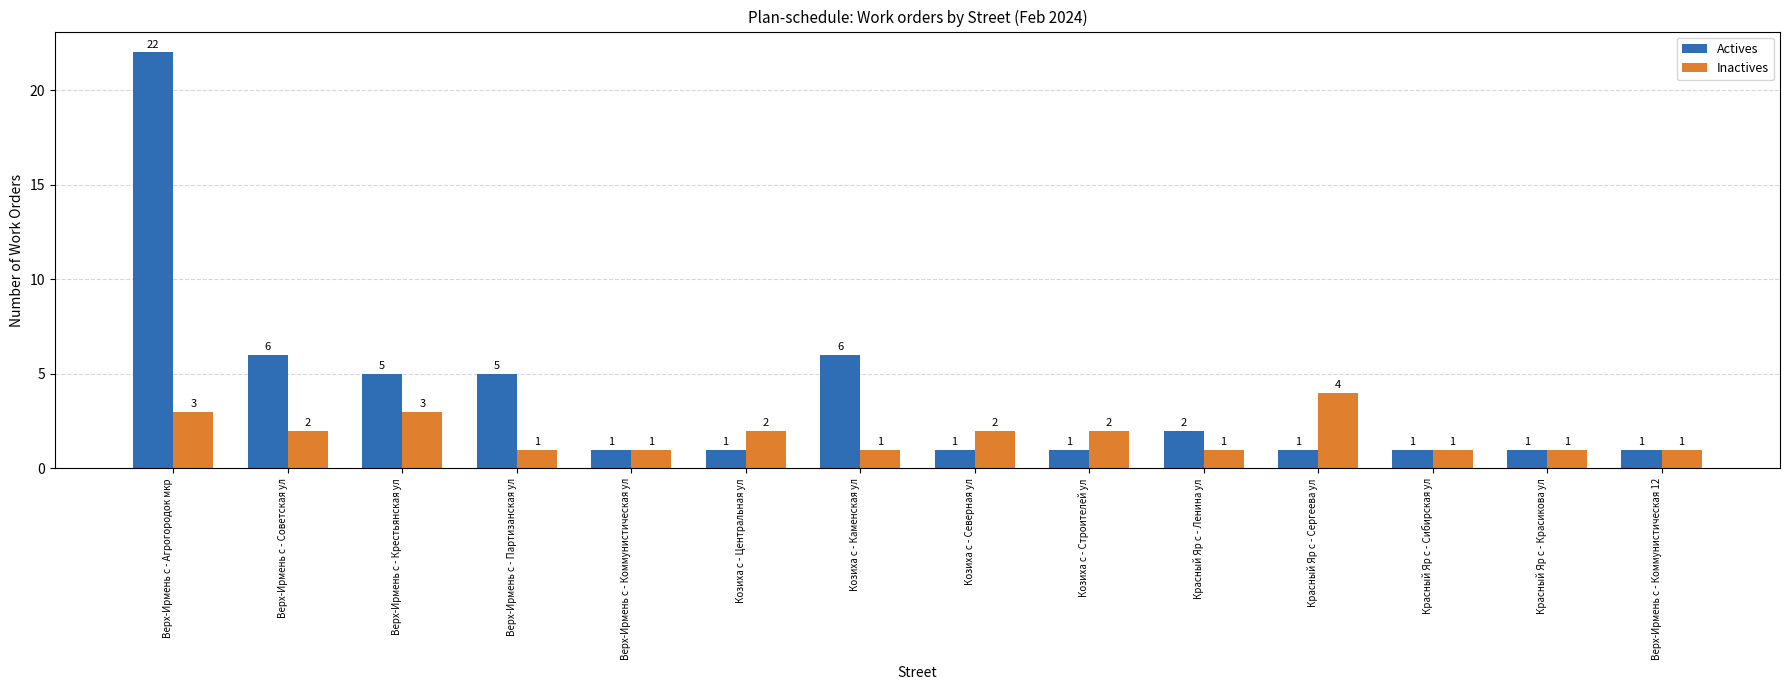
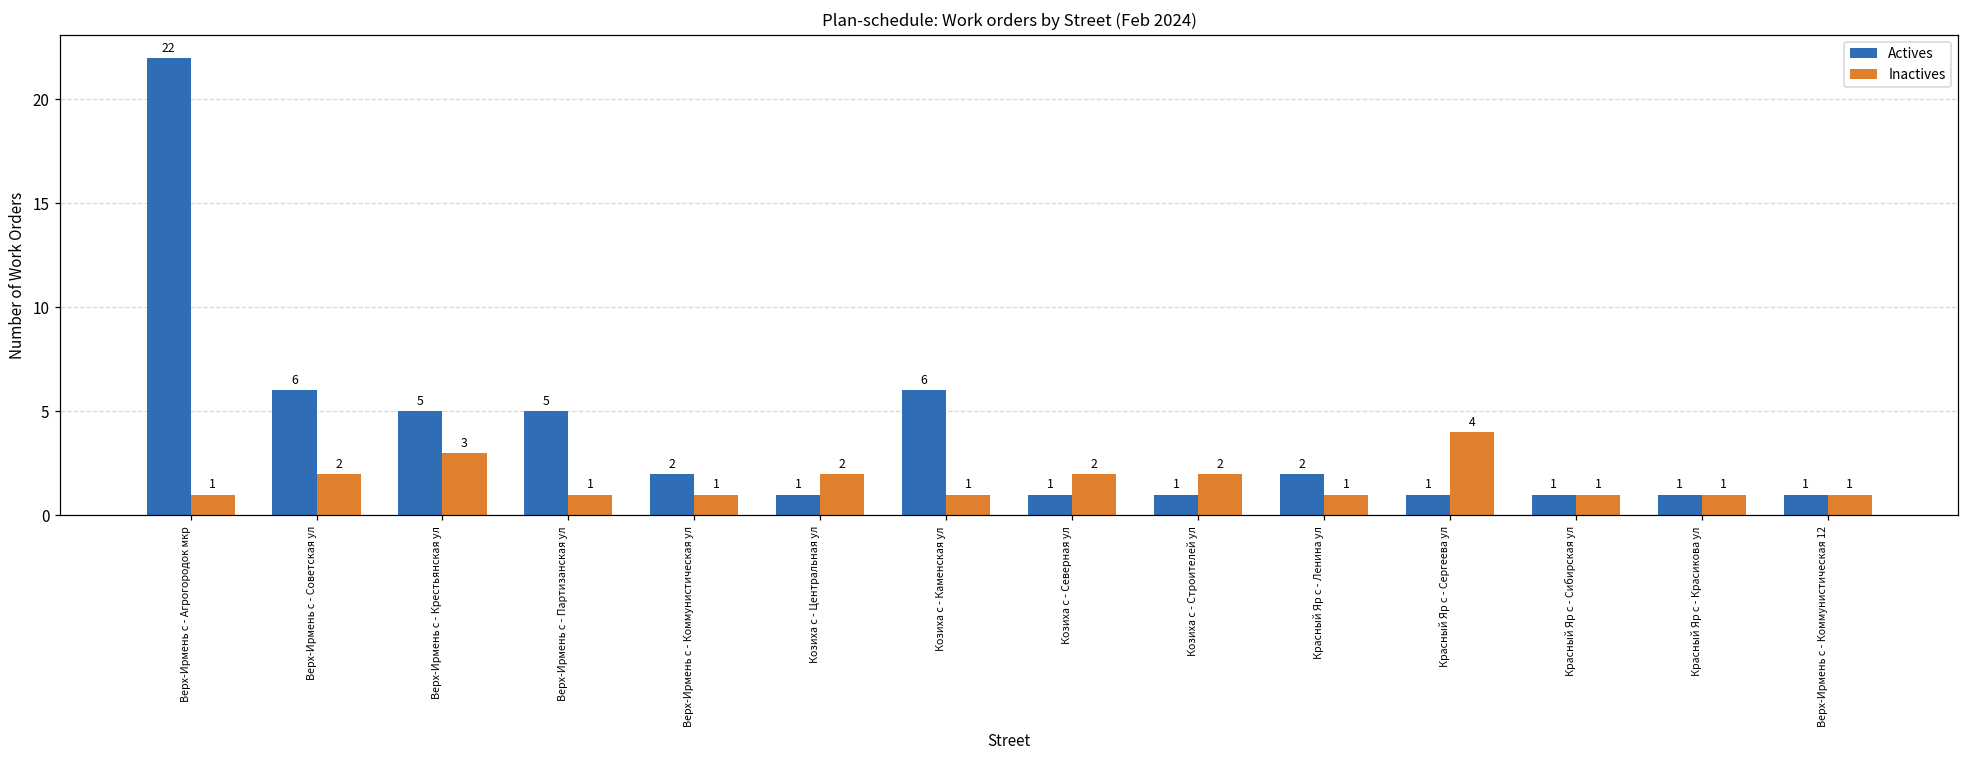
  {
    "Actives": {
      "Верх-Ирмень с - Агрогородок мкр": 22,
      "Верх-Ирмень с - Советская ул": 6,
      "Верх-Ирмень с - Крестьянская ул": 5,
      "Верх-Ирмень с - Партизанская ул": 5,
-     "Верх-Ирмень с - Коммунистическая ул": 1,
+     "Верх-Ирмень с - Коммунистическая ул": 2,
      "Козиха с - Центральная ул": 1,
      "Козиха с - Каменская ул": 6,
      "Козиха с - Северная ул": 1,
      "Козиха с - Строителей ул": 1,
      "Красный Яр с - Ленина ул": 2,
      "Красный Яр с - Сергеева ул": 1,
      "Красный Яр с - Сибирская ул": 1,
      "Красный Яр с - Красикова ул": 1,
      "Верх-Ирмень с - Коммунистическая 12": 1
    },
    "Inactives": {
-     "Верх-Ирмень с - Агрогородок мкр": 3,
+     "Верх-Ирмень с - Агрогородок мкр": 1,
      "Верх-Ирмень с - Советская ул": 2,
      "Верх-Ирмень с - Крестьянская ул": 3,
      "Верх-Ирмень с - Партизанская ул": 1,
      "Верх-Ирмень с - Коммунистическая ул": 1,
      "Козиха с - Центральная ул": 2,
      "Козиха с - Каменская ул": 1,
      "Козиха с - Северная ул": 2,
      "Козиха с - Строителей ул": 2,
      "Красный Яр с - Ленина ул": 1,
      "Красный Яр с - Сергеева ул": 4,
      "Красный Яр с - Сибирская ул": 1,
      "Красный Яр с - Красикова ул": 1,
      "Верх-Ирмень с - Коммунистическая 12": 1
    }
  }
